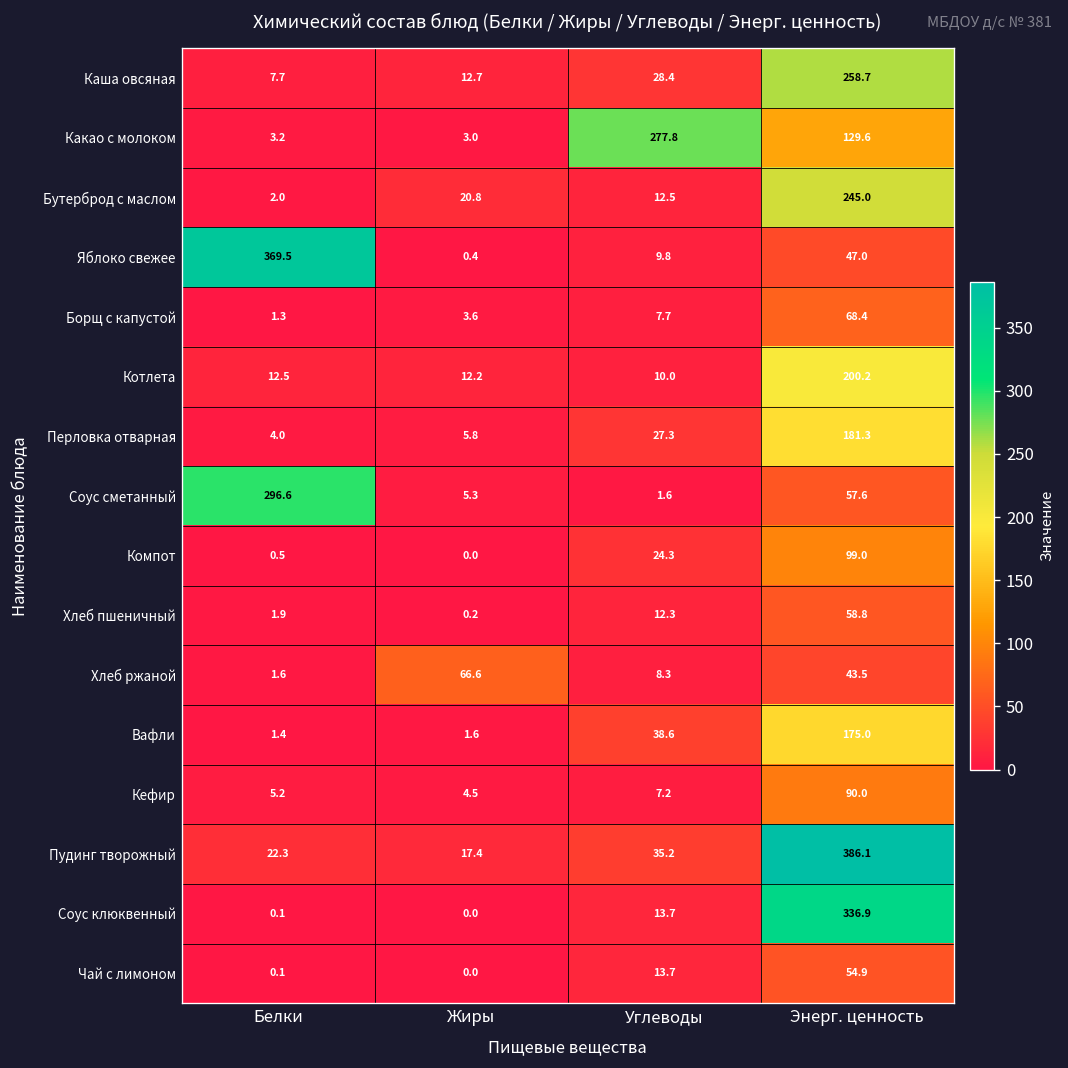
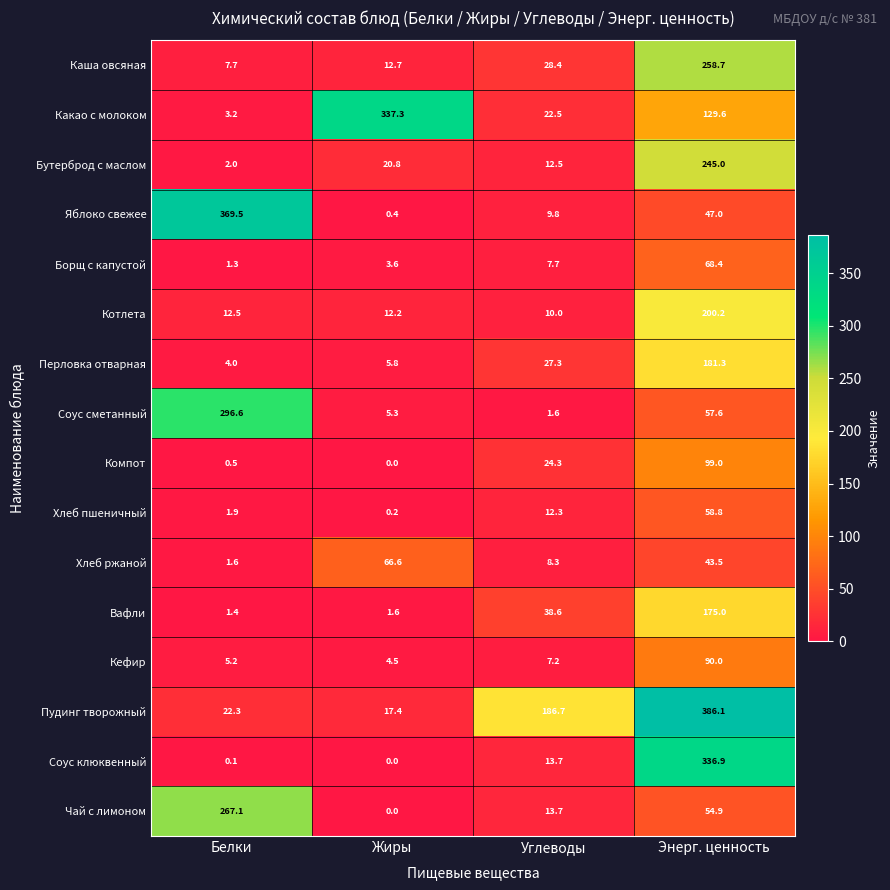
  {
    "Каша овсяная": {
      "Белки": 7.7,
      "Жиры": 12.7,
      "Углеводы": 28.4,
      "Энерг. ценность": 258.7
    },
    "Какао с молоком": {
      "Белки": 3.2,
-     "Жиры": 3.0,
-     "Углеводы": 277.8,
+     "Жиры": 337.3,
+     "Углеводы": 22.5,
      "Энерг. ценность": 129.6
    },
    "Бутерброд с маслом": {
      "Белки": 2.0,
      "Жиры": 20.8,
      "Углеводы": 12.5,
      "Энерг. ценность": 245.0
    },
    "Яблоко свежее": {
      "Белки": 369.5,
      "Жиры": 0.4,
      "Углеводы": 9.8,
      "Энерг. ценность": 47.0
    },
    "Борщ с капустой": {
      "Белки": 1.3,
      "Жиры": 3.6,
      "Углеводы": 7.7,
      "Энерг. ценность": 68.4
    },
    "Котлета": {
      "Белки": 12.5,
      "Жиры": 12.2,
      "Углеводы": 10.0,
      "Энерг. ценность": 200.2
    },
    "Перловка отварная": {
      "Белки": 4.0,
      "Жиры": 5.8,
      "Углеводы": 27.3,
      "Энерг. ценность": 181.3
    },
    "Соус сметанный": {
      "Белки": 296.6,
      "Жиры": 5.3,
      "Углеводы": 1.6,
      "Энерг. ценность": 57.6
    },
    "Компот": {
      "Белки": 0.5,
      "Жиры": 0.0,
      "Углеводы": 24.3,
      "Энерг. ценность": 99.0
    },
    "Хлеб пшеничный": {
      "Белки": 1.9,
      "Жиры": 0.2,
      "Углеводы": 12.3,
      "Энерг. ценность": 58.8
    },
    "Хлеб ржаной": {
      "Белки": 1.6,
      "Жиры": 66.6,
      "Углеводы": 8.3,
      "Энерг. ценность": 43.5
    },
    "Вафли": {
      "Белки": 1.4,
      "Жиры": 1.6,
      "Углеводы": 38.6,
      "Энерг. ценность": 175.0
    },
    "Кефир": {
      "Белки": 5.2,
      "Жиры": 4.5,
      "Углеводы": 7.2,
      "Энерг. ценность": 90.0
    },
    "Пудинг творожный": {
      "Белки": 22.3,
      "Жиры": 17.4,
-     "Углеводы": 35.2,
+     "Углеводы": 186.7,
      "Энерг. ценность": 386.1
    },
    "Соус клюквенный": {
      "Белки": 0.1,
      "Жиры": 0.0,
      "Углеводы": 13.7,
      "Энерг. ценность": 336.9
    },
    "Чай с лимоном": {
-     "Белки": 0.1,
+     "Белки": 267.1,
      "Жиры": 0.0,
      "Углеводы": 13.7,
      "Энерг. ценность": 54.9
    }
  }
